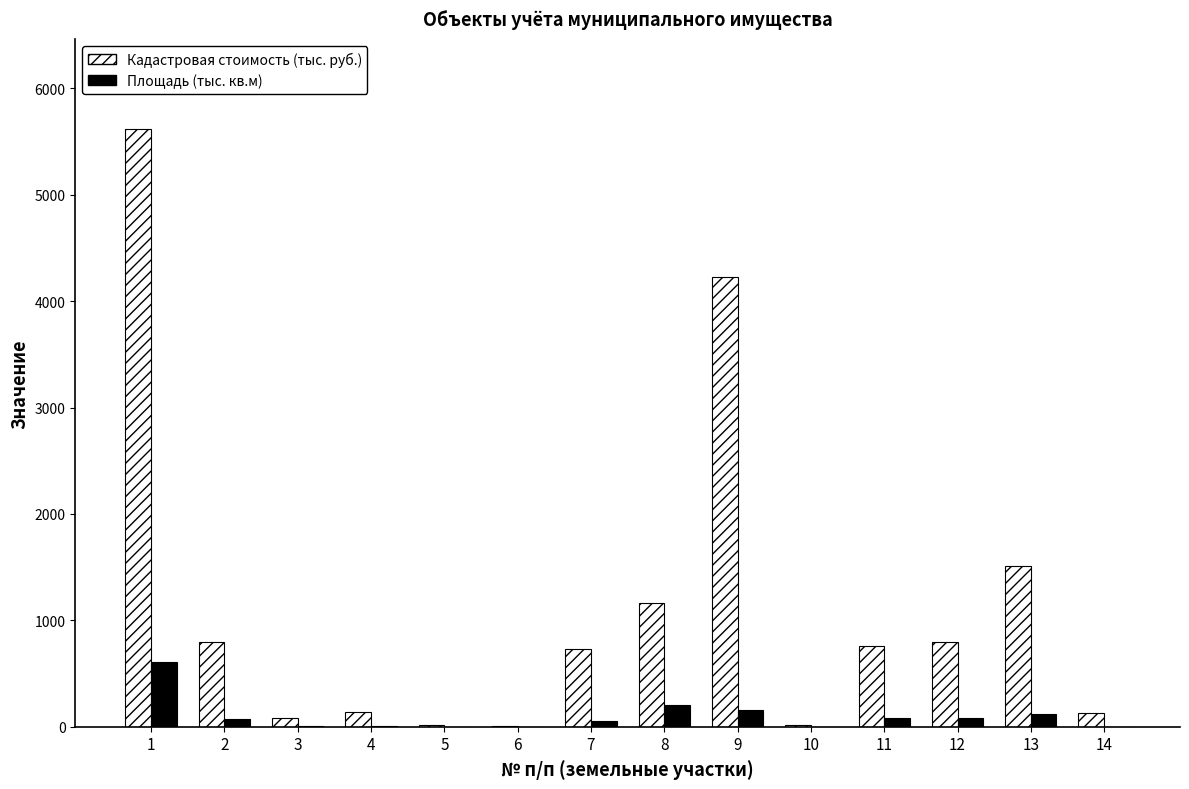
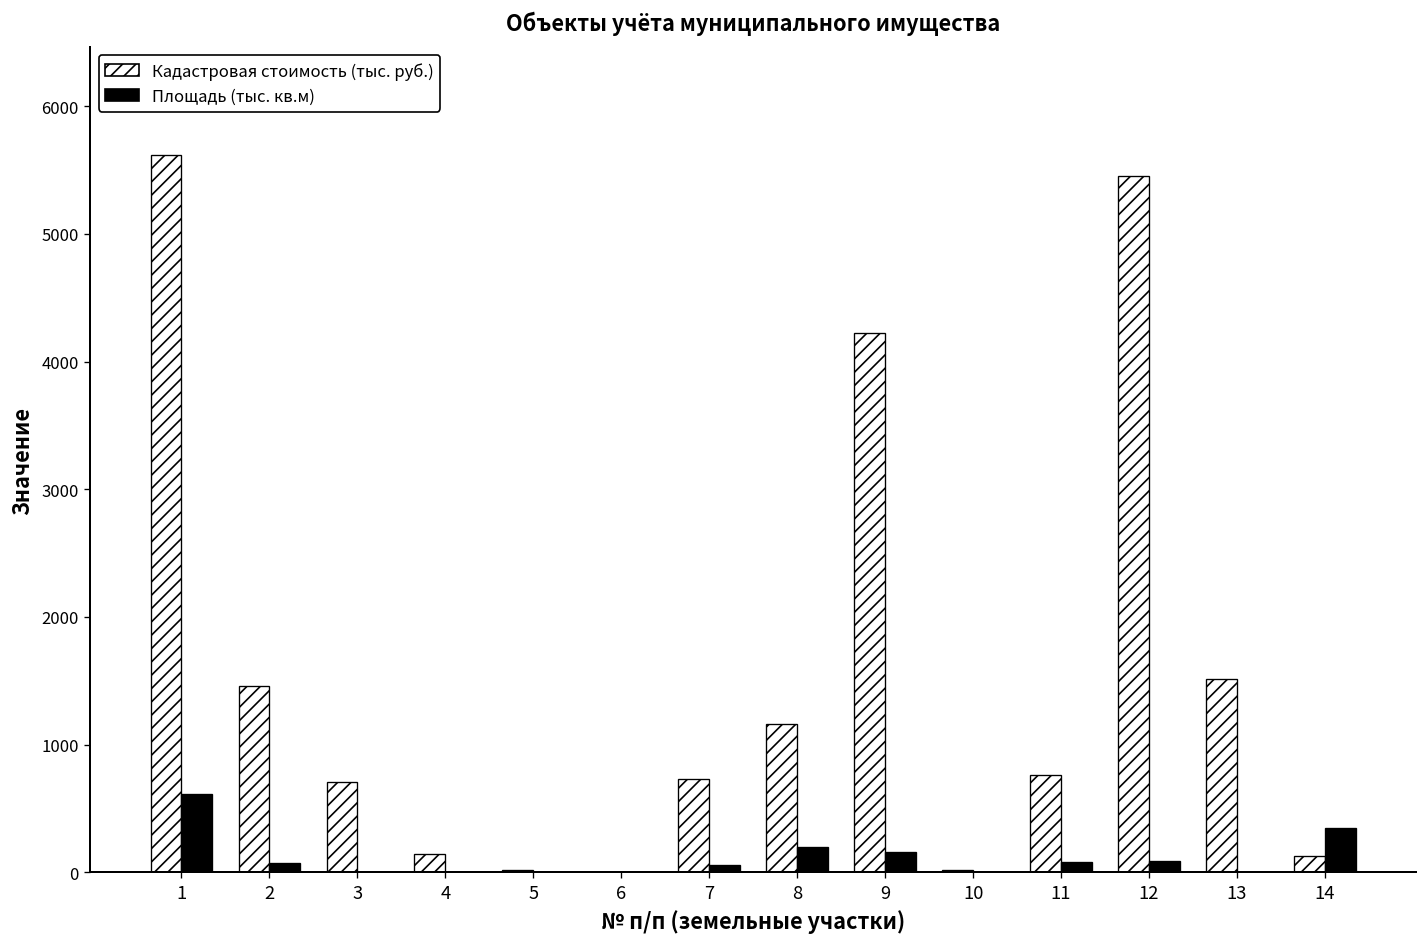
  {
    "Кадастровая стоимость (тыс. руб.)": {
      "1": 5620,
-     "2": 800,
-     "3": 80,
+     "2": 1460,
+     "3": 710,
      "4": 140,
      "7": 730,
      "8": 1160,
      "9": 4230,
      "11": 760,
-     "12": 790,
+     "12": 5450,
      "13": 1520,
      "14": 130
    },
    "Площадь (тыс. кв.м)": {
      "1": 610,
      "2": 80,
      "7": 50,
      "8": 200,
      "9": 160,
      "11": 80,
      "12": 90,
-     "13": 120,
-     "14": 0
+     "13": 0,
+     "14": 350
    }
  }
